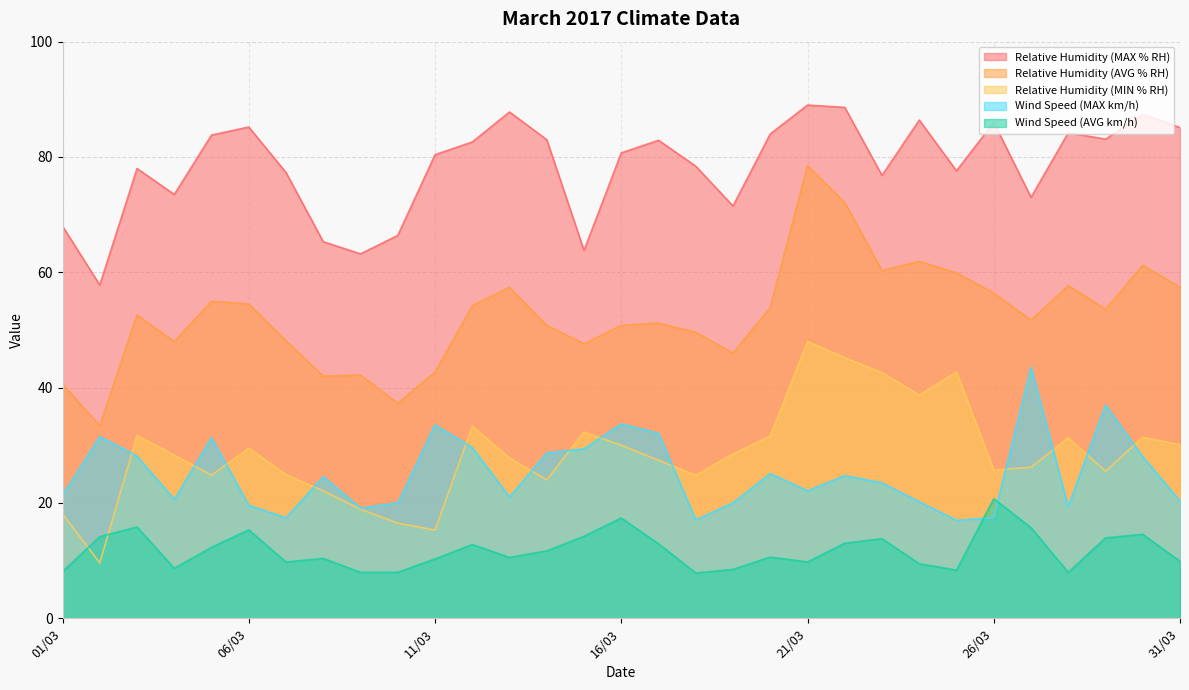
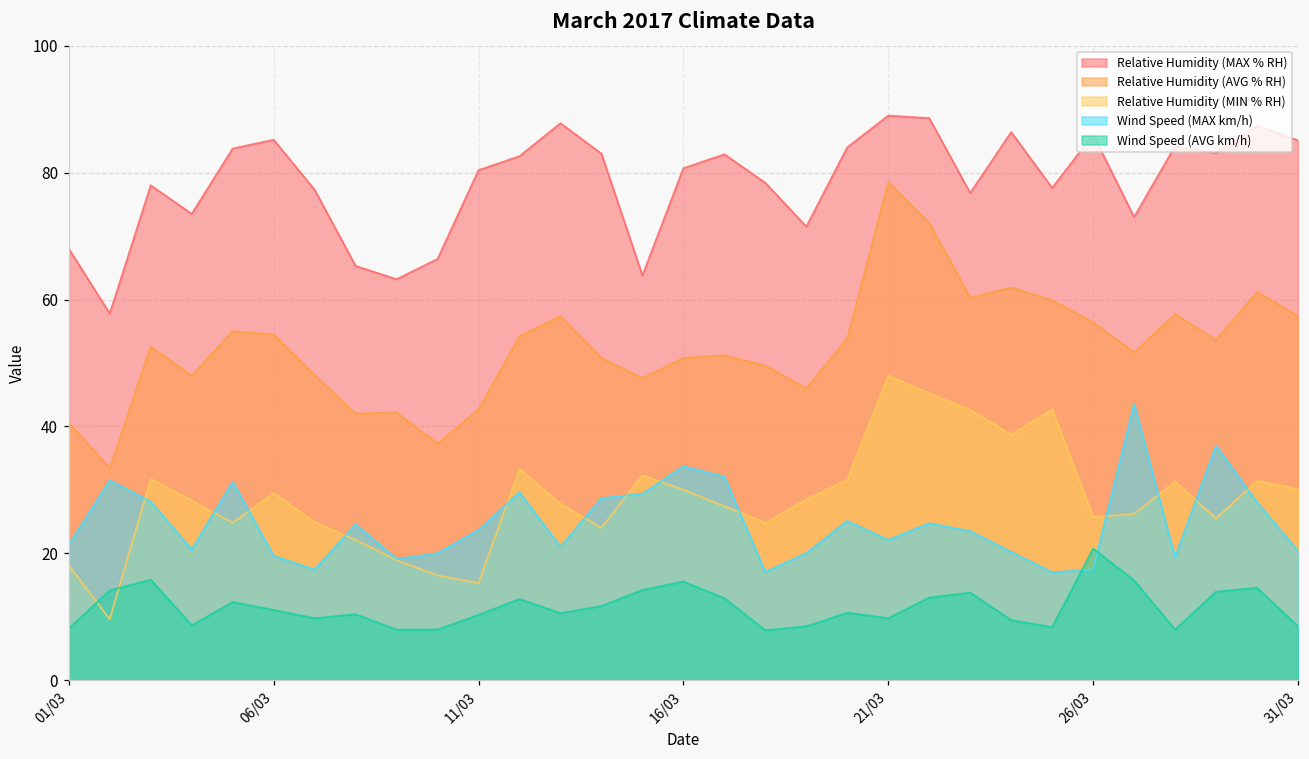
  {
    "Wind Speed (MAX km/h)": {
      "01/03": 21,
      "06/03": 20,
-     "11/03": 34,
+     "11/03": 24,
      "16/03": 34,
      "21/03": 22,
      "26/03": 17,
      "31/03": 20
    },
    "Wind Speed (AVG km/h)": {
      "01/03": 8,
-     "06/03": 15,
+     "06/03": 11,
      "11/03": 10,
-     "16/03": 17,
+     "16/03": 16,
      "21/03": 10,
      "26/03": 21,
-     "31/03": 10
+     "31/03": 8
    }
  }
